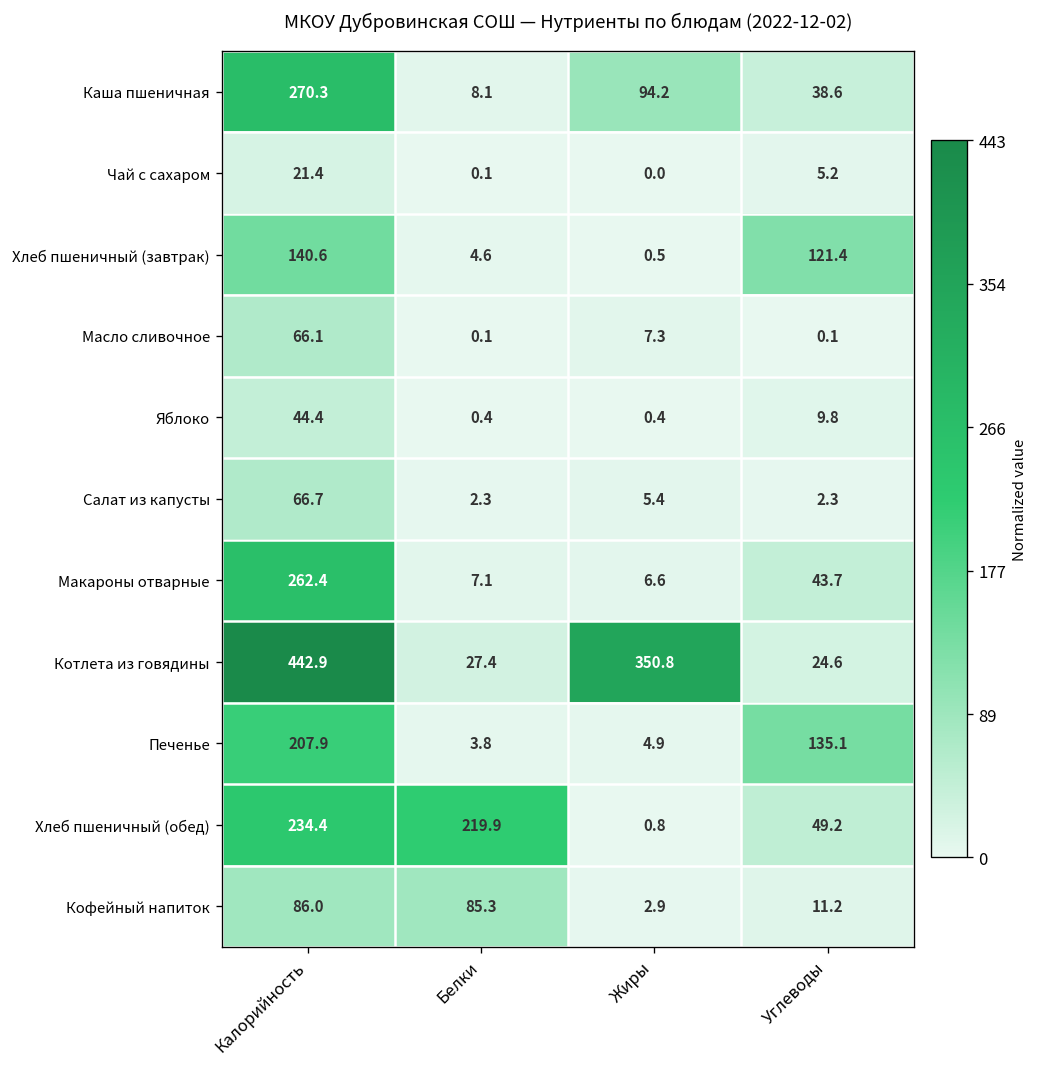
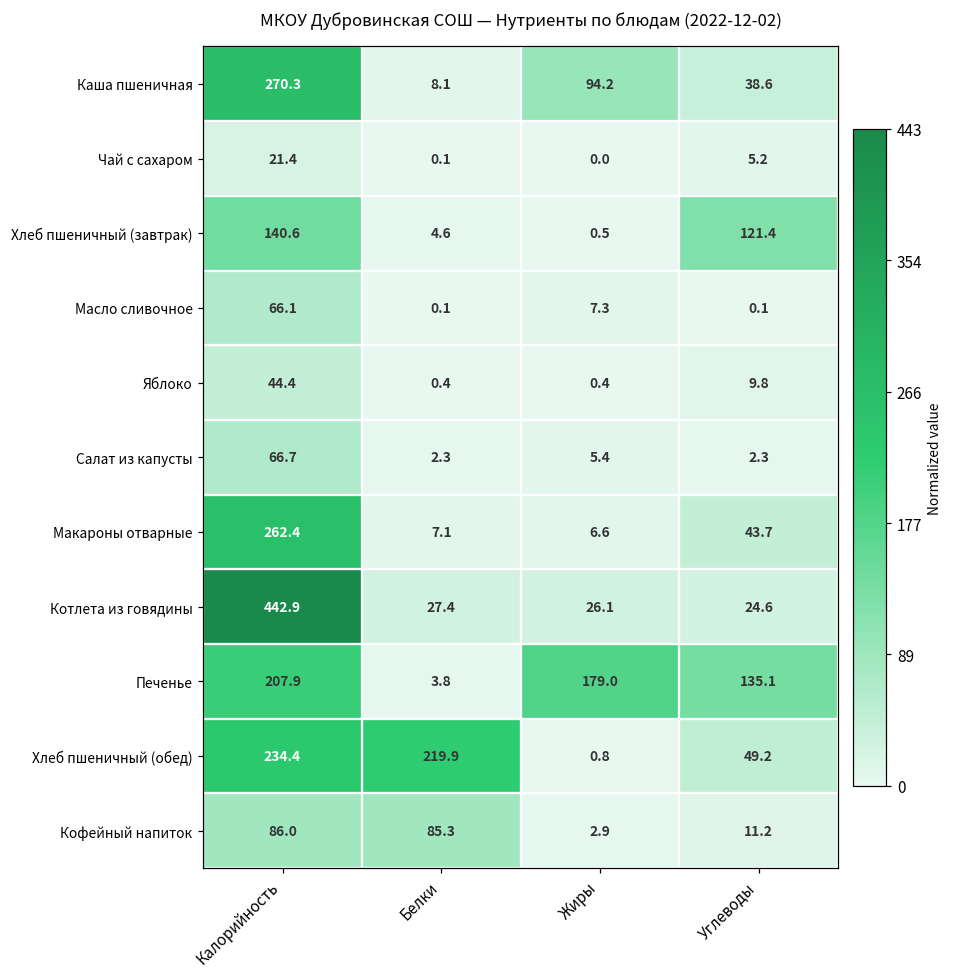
  {
    "Каша пшеничная": {
      "Калорийность": 270.3,
      "Белки": 8.1,
      "Жиры": 94.2,
      "Углеводы": 38.6
    },
    "Чай с сахаром": {
      "Калорийность": 21.4,
      "Белки": 0.1,
      "Жиры": 0.0,
      "Углеводы": 5.2
    },
    "Хлеб пшеничный (завтрак)": {
      "Калорийность": 140.6,
      "Белки": 4.6,
      "Жиры": 0.5,
      "Углеводы": 121.4
    },
    "Масло сливочное": {
      "Калорийность": 66.1,
      "Белки": 0.1,
      "Жиры": 7.3,
      "Углеводы": 0.1
    },
    "Яблоко": {
      "Калорийность": 44.4,
      "Белки": 0.4,
      "Жиры": 0.4,
      "Углеводы": 9.8
    },
    "Салат из капусты": {
      "Калорийность": 66.7,
      "Белки": 2.3,
      "Жиры": 5.4,
      "Углеводы": 2.3
    },
    "Макароны отварные": {
      "Калорийность": 262.4,
      "Белки": 7.1,
      "Жиры": 6.6,
      "Углеводы": 43.7
    },
    "Котлета из говядины": {
      "Калорийность": 442.9,
      "Белки": 27.4,
-     "Жиры": 350.8,
+     "Жиры": 26.1,
      "Углеводы": 24.6
    },
    "Печенье": {
      "Калорийность": 207.9,
      "Белки": 3.8,
-     "Жиры": 4.9,
+     "Жиры": 179.0,
      "Углеводы": 135.1
    },
    "Хлеб пшеничный (обед)": {
      "Калорийность": 234.4,
      "Белки": 219.9,
      "Жиры": 0.8,
      "Углеводы": 49.2
    },
    "Кофейный напиток": {
      "Калорийность": 86.0,
      "Белки": 85.3,
      "Жиры": 2.9,
      "Углеводы": 11.2
    }
  }
